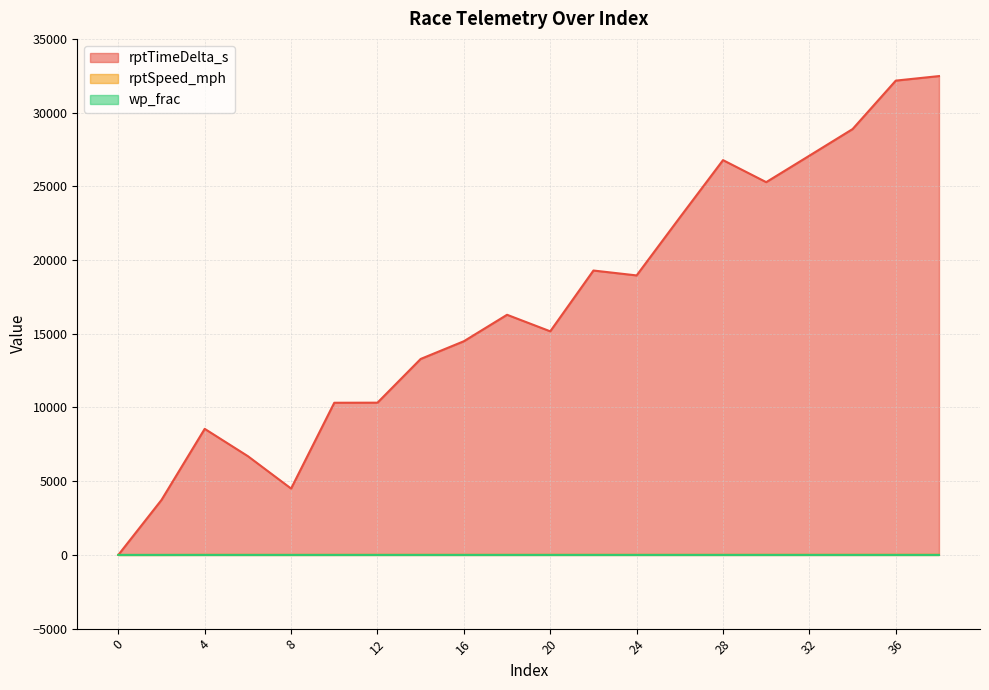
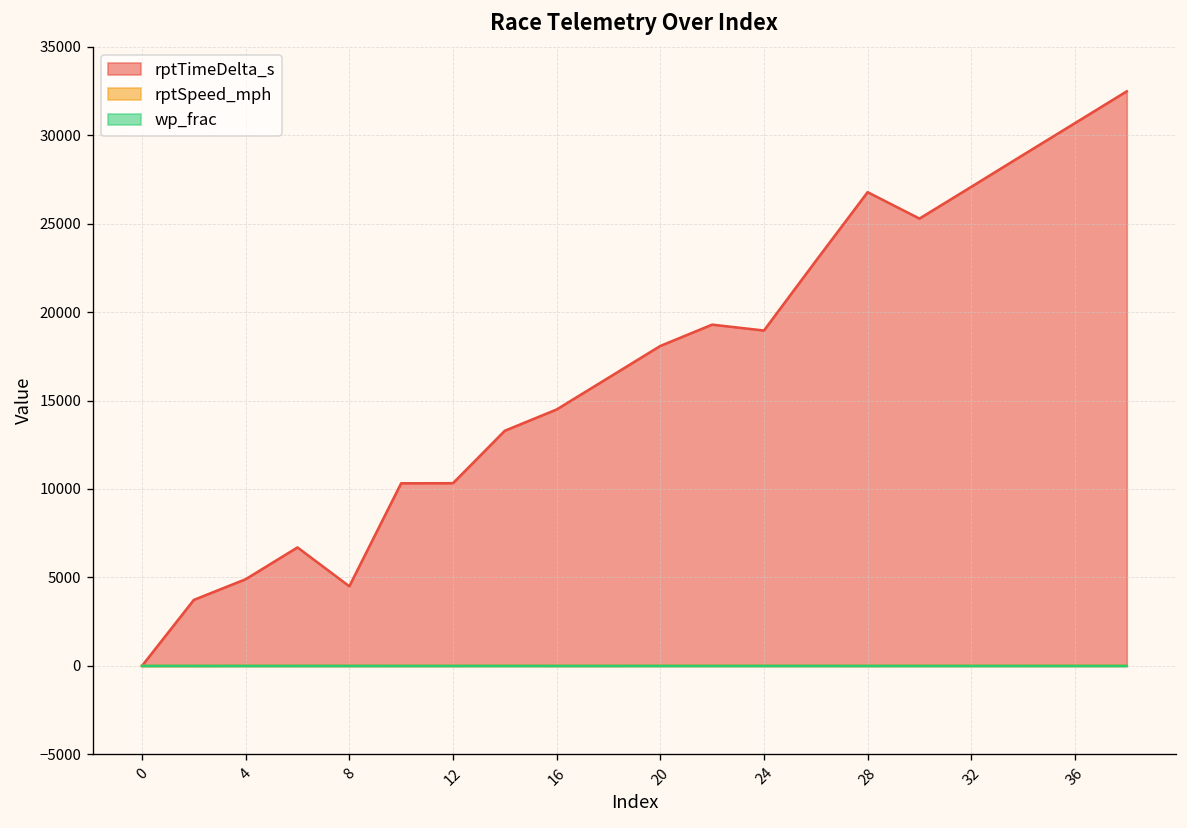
  {
    "rptTimeDelta_s": {
-     "4": 8600,
+     "4": 4900,
      "8": 4500,
      "12": 10300,
      "16": 14500,
-     "20": 15200,
+     "20": 18100,
      "24": 19000,
      "28": 26800,
      "32": 27100,
-     "36": 32200
+     "36": 30700
    },
    "wp_frac": {
      "4": 0,
      "8": 0,
      "12": 0,
      "16": 0,
      "20": 0,
      "24": 0,
      "28": 0,
      "32": 0,
      "36": 0
    }
  }
